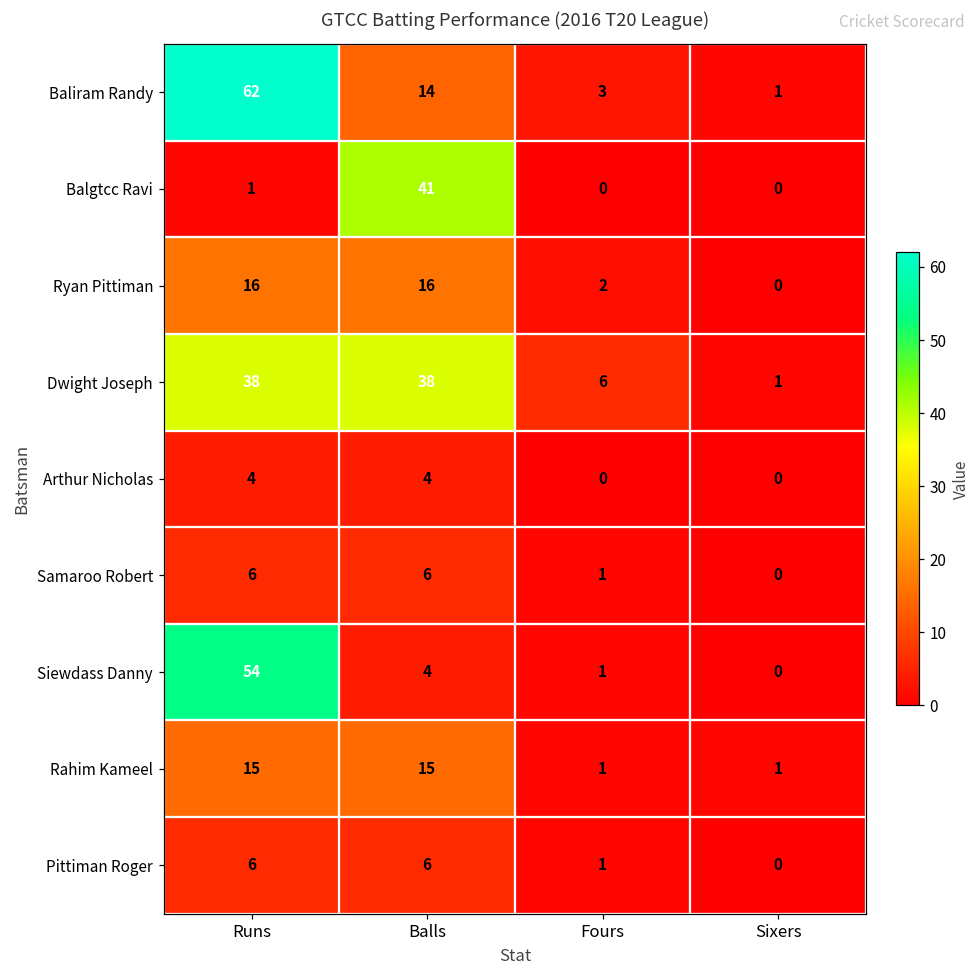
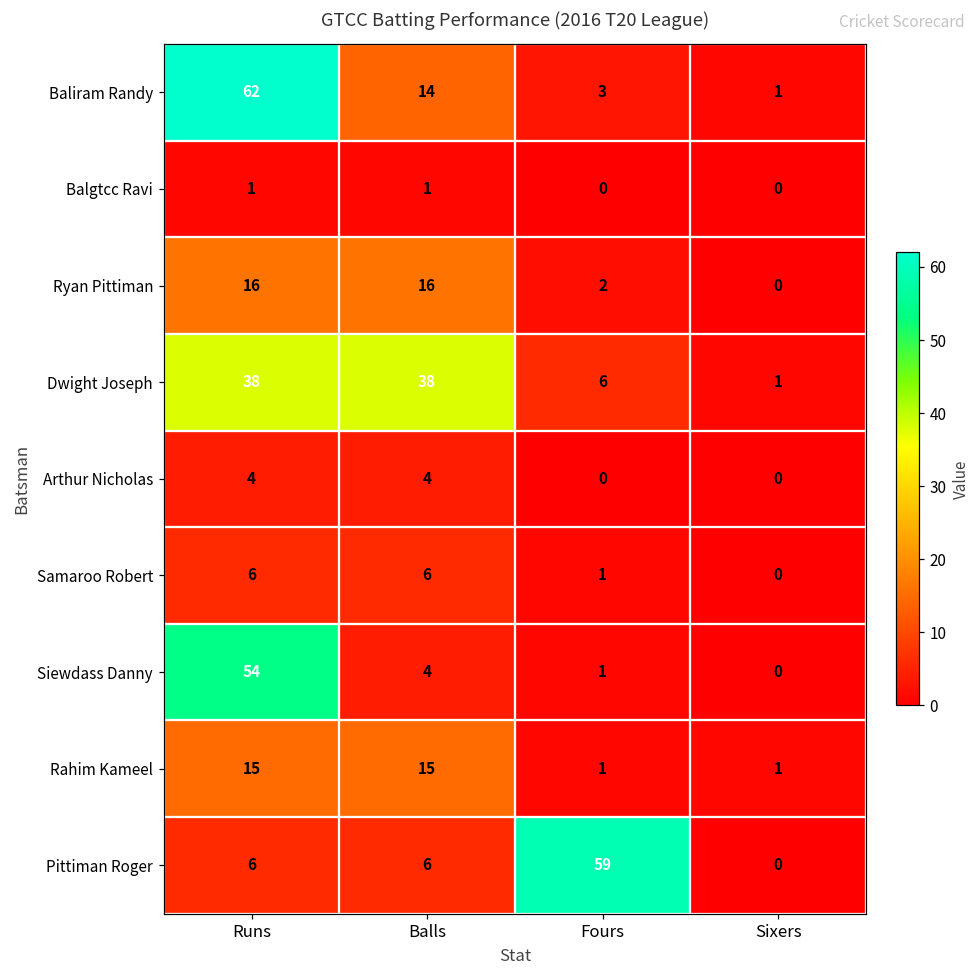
  {
    "Baliram Randy": {
      "Runs": 62,
      "Balls": 14,
      "Fours": 3,
      "Sixers": 1
    },
    "Balgtcc Ravi": {
      "Runs": 1,
-     "Balls": 41,
+     "Balls": 1,
      "Fours": 0,
      "Sixers": 0
    },
    "Ryan Pittiman": {
      "Runs": 16,
      "Balls": 16,
      "Fours": 2,
      "Sixers": 0
    },
    "Dwight Joseph": {
      "Runs": 38,
      "Balls": 38,
      "Fours": 6,
      "Sixers": 1
    },
    "Arthur Nicholas": {
      "Runs": 4,
      "Balls": 4,
      "Fours": 0,
      "Sixers": 0
    },
    "Samaroo Robert": {
      "Runs": 6,
      "Balls": 6,
      "Fours": 1,
      "Sixers": 0
    },
    "Siewdass Danny": {
      "Runs": 54,
      "Balls": 4,
      "Fours": 1,
      "Sixers": 0
    },
    "Rahim Kameel": {
      "Runs": 15,
      "Balls": 15,
      "Fours": 1,
      "Sixers": 1
    },
    "Pittiman Roger": {
      "Runs": 6,
      "Balls": 6,
-     "Fours": 1,
+     "Fours": 59,
      "Sixers": 0
    }
  }
